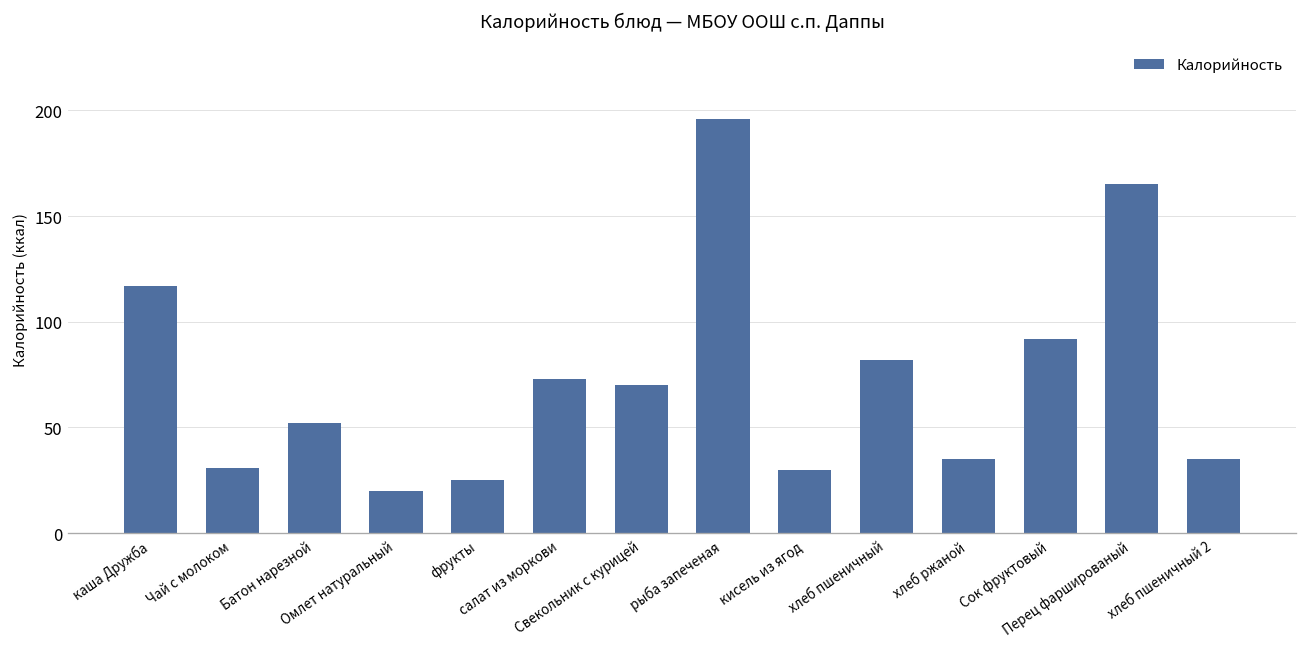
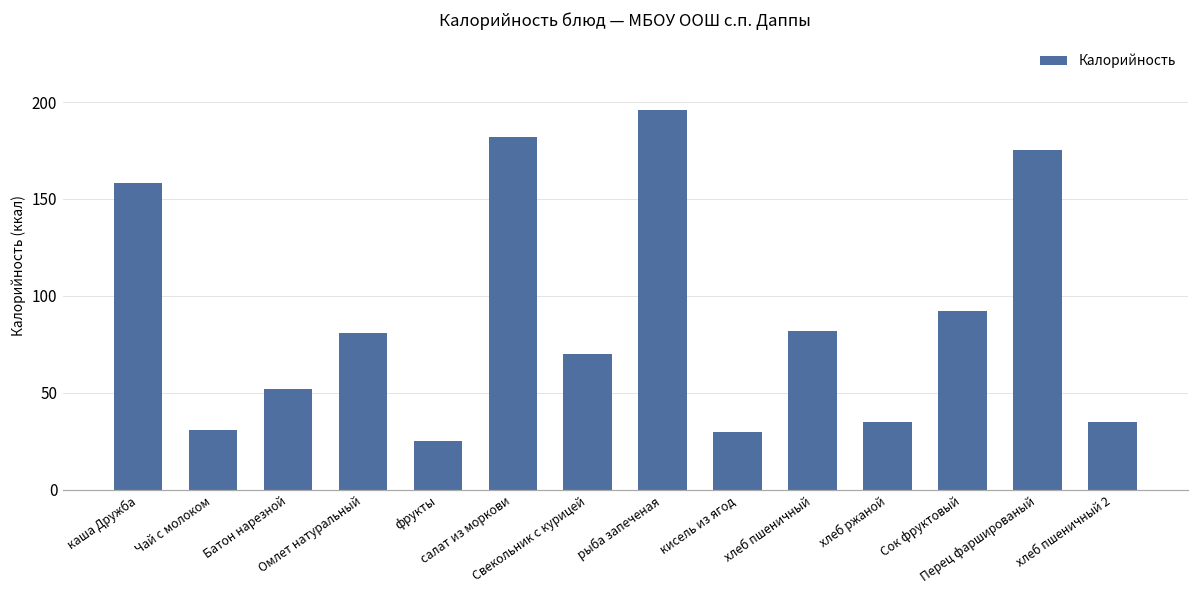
  {
-   "каша Дружба": 117,
+   "каша Дружба": 158,
    "Чай с молоком": 31,
    "Батон нарезной": 52,
-   "Омлет натуральный": 20,
+   "Омлет натуральный": 81,
    "фрукты": 25,
-   "салат из моркови": 73,
+   "салат из моркови": 182,
    "Свекольник с курицей": 70,
    "рыба запеченая": 196,
    "кисель из ягод": 30,
    "хлеб пшеничный": 82,
    "хлеб ржаной": 35,
    "Сок фруктовый": 92,
-   "Перец фаршированый": 165,
+   "Перец фаршированый": 175,
    "хлеб пшеничный 2": 35
  }
